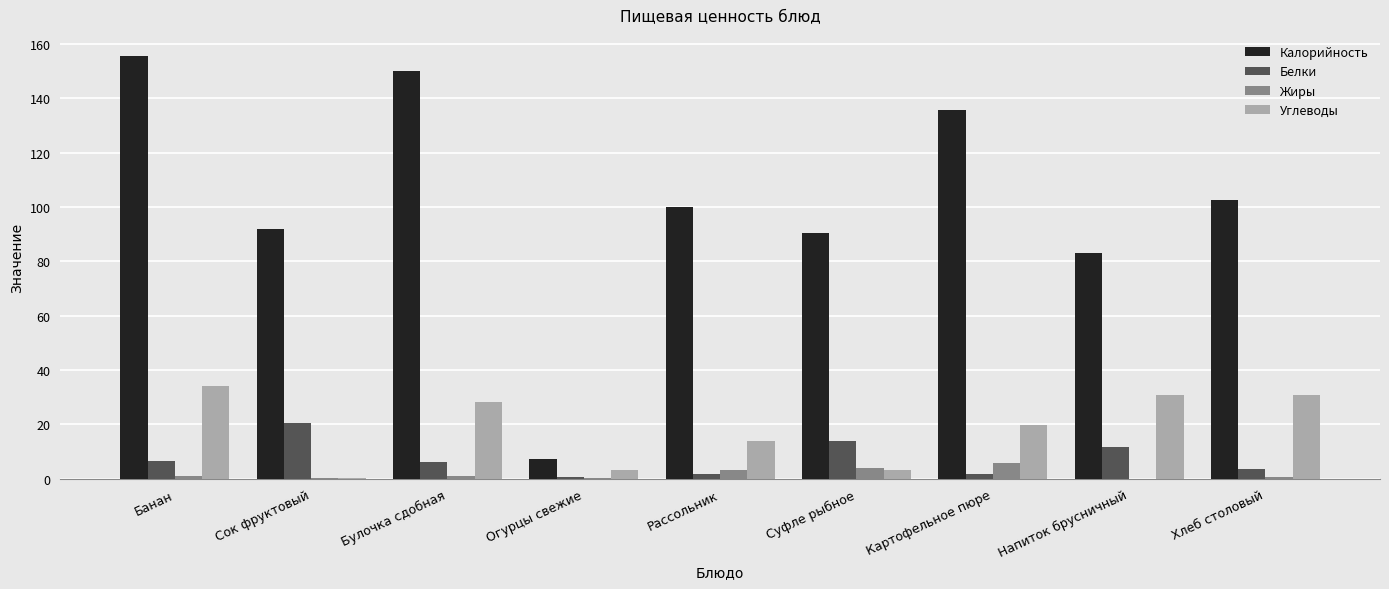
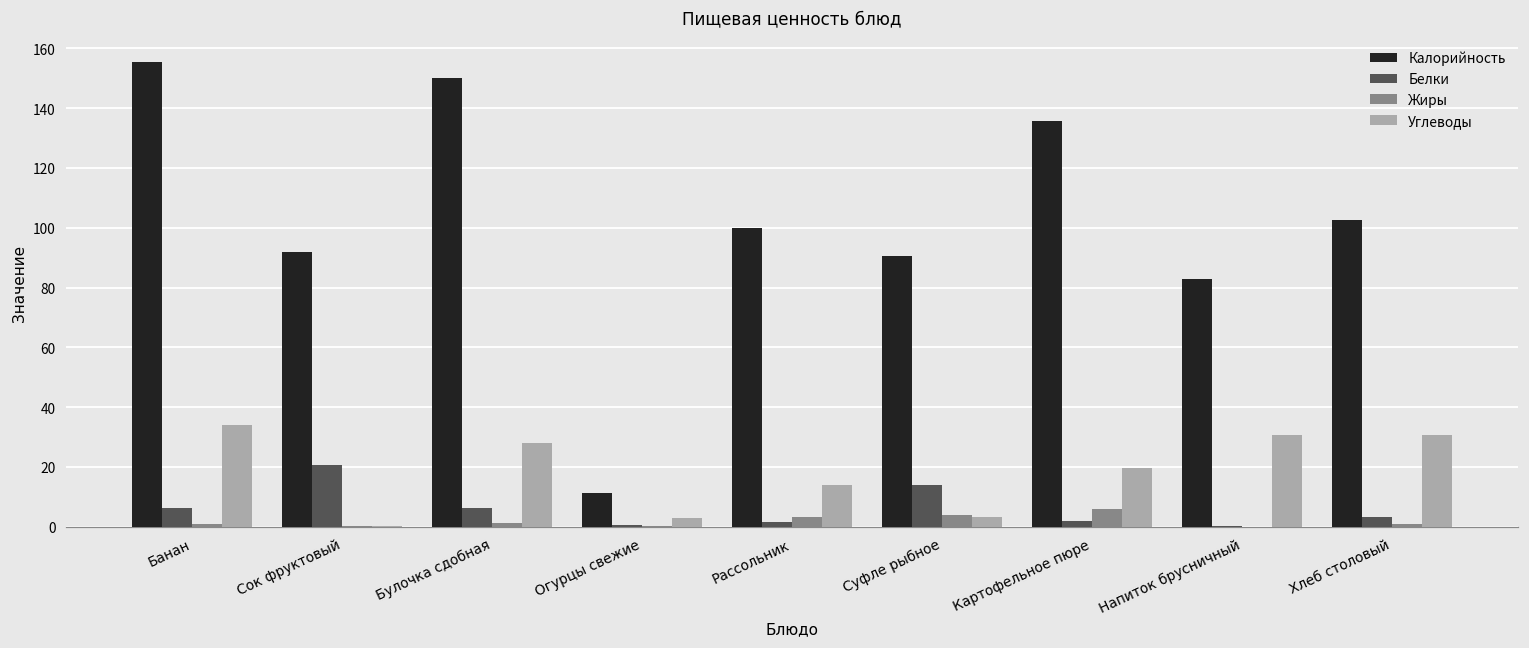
  {
    "Калорийность": {
      "Банан": 156,
      "Сок фруктовый": 92,
      "Булочка сдобная": 150,
-     "Огурцы свежие": 7,
+     "Огурцы свежие": 11,
      "Рассольник": 100,
      "Суфле рыбное": 90,
      "Картофельное пюре": 136,
      "Напиток брусничный": 83,
      "Хлеб столовый": 103
    },
    "Белки": {
      "Банан": 6,
      "Сок фруктовый": 21,
      "Булочка сдобная": 6,
      "Рассольник": 2,
      "Суфле рыбное": 14,
      "Картофельное пюре": 2,
-     "Напиток брусничный": 12,
+     "Напиток брусничный": 0,
      "Хлеб столовый": 3
    }
  }
